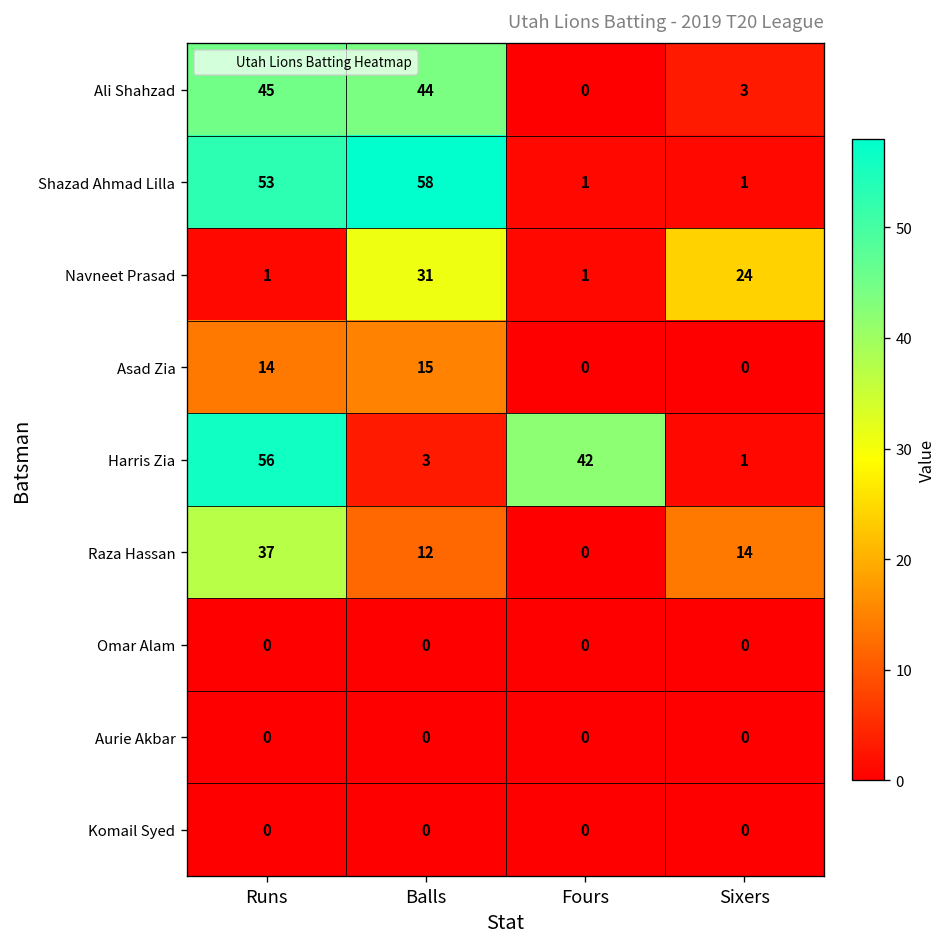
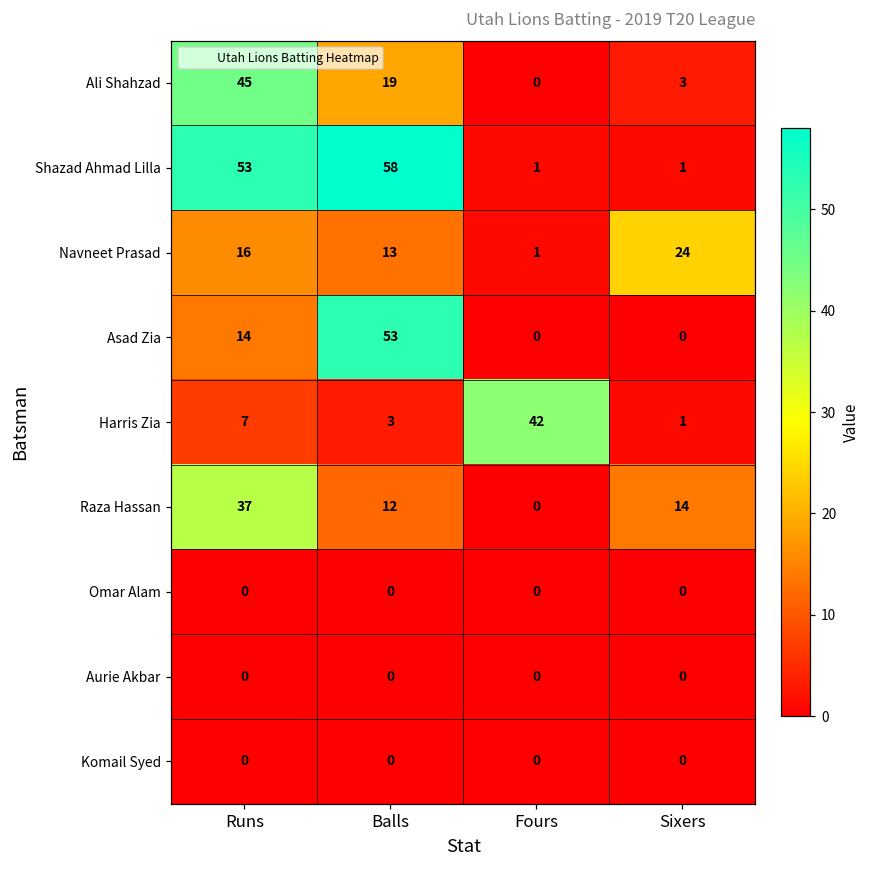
  {
    "Ali Shahzad": {
      "Runs": 45,
-     "Balls": 44,
+     "Balls": 19,
      "Fours": 0,
      "Sixers": 3
    },
    "Shazad Ahmad Lilla": {
      "Runs": 53,
      "Balls": 58,
      "Fours": 1,
      "Sixers": 1
    },
    "Navneet Prasad": {
-     "Runs": 1,
-     "Balls": 31,
+     "Runs": 16,
+     "Balls": 13,
      "Fours": 1,
      "Sixers": 24
    },
    "Asad Zia": {
      "Runs": 14,
-     "Balls": 15,
+     "Balls": 53,
      "Fours": 0,
      "Sixers": 0
    },
    "Harris Zia": {
-     "Runs": 56,
+     "Runs": 7,
      "Balls": 3,
      "Fours": 42,
      "Sixers": 1
    },
    "Raza Hassan": {
      "Runs": 37,
      "Balls": 12,
      "Fours": 0,
      "Sixers": 14
    },
    "Omar Alam": {
      "Runs": 0,
      "Balls": 0,
      "Fours": 0,
      "Sixers": 0
    },
    "Aurie Akbar": {
      "Runs": 0,
      "Balls": 0,
      "Fours": 0,
      "Sixers": 0
    },
    "Komail Syed": {
      "Runs": 0,
      "Balls": 0,
      "Fours": 0,
      "Sixers": 0
    }
  }
